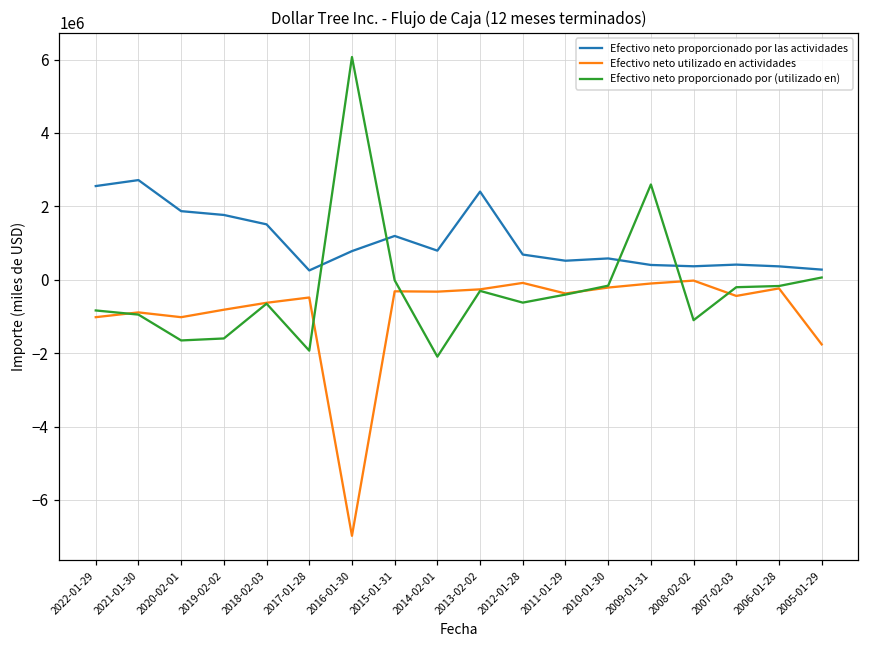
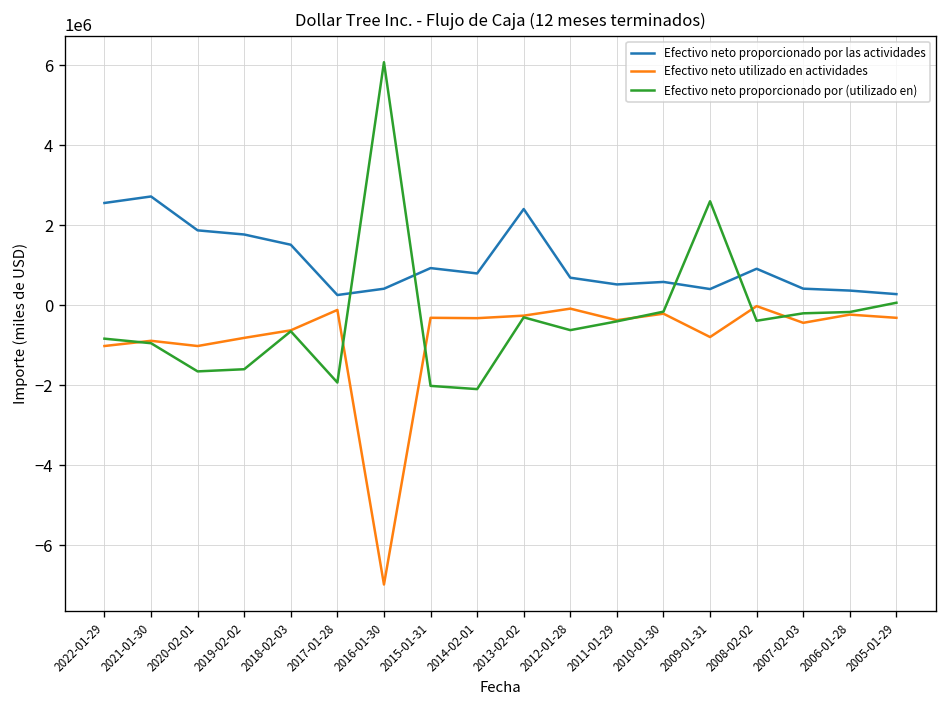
  {
    "Efectivo neto proporcionado por las actividades": {
      "2022-01-29": 2600000,
      "2021-01-30": 2700000,
      "2020-02-01": 1900000,
      "2019-02-02": 1800000,
      "2018-02-03": 1500000,
      "2017-01-28": 300000,
-     "2016-01-30": 800000,
-     "2015-01-31": 1200000,
+     "2016-01-30": 400000,
+     "2015-01-31": 900000,
      "2014-02-01": 800000,
      "2013-02-02": 2400000,
      "2012-01-28": 700000,
      "2011-01-29": 500000,
      "2010-01-30": 600000,
      "2009-01-31": 400000,
-     "2008-02-02": 400000,
+     "2008-02-02": 900000,
      "2007-02-03": 400000,
      "2006-01-28": 400000,
      "2005-01-29": 300000
    },
    "Efectivo neto utilizado en actividades": {
      "2022-01-29": -1000000,
      "2020-02-01": -1000000,
      "2019-02-02": -800000,
-     "2017-01-28": -500000,
+     "2017-01-28": -100000,
      "2016-01-30": -7000000,
      "2015-01-31": -300000,
      "2014-02-01": -300000,
      "2012-01-28": -100000,
-     "2009-01-31": -100000,
+     "2009-01-31": -800000,
      "2008-02-02": 0,
      "2007-02-03": -400000,
-     "2005-01-29": -1800000
+     "2005-01-29": -300000
    },
    "Efectivo neto proporcionado por (utilizado en)": {
      "2022-01-29": -800000,
      "2020-02-01": -1700000,
      "2019-02-02": -1600000,
      "2017-01-28": -1900000,
      "2016-01-30": 6100000,
-     "2015-01-31": 0,
+     "2015-01-31": -2000000,
      "2014-02-01": -2100000,
      "2012-01-28": -600000,
      "2009-01-31": 2600000,
-     "2008-02-02": -1100000,
+     "2008-02-02": -400000,
      "2007-02-03": -200000,
      "2005-01-29": 100000
    }
  }
